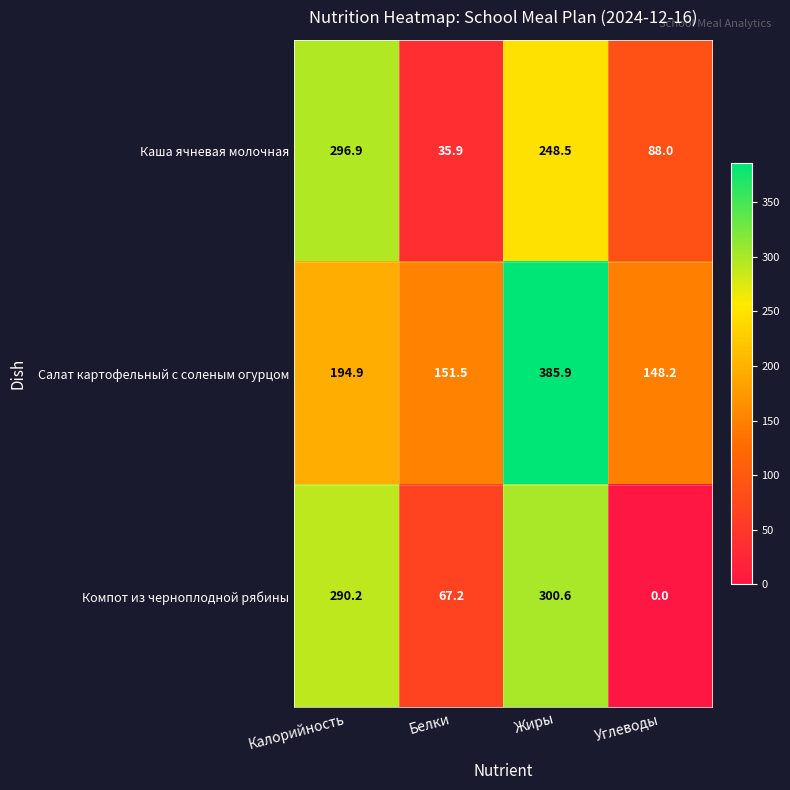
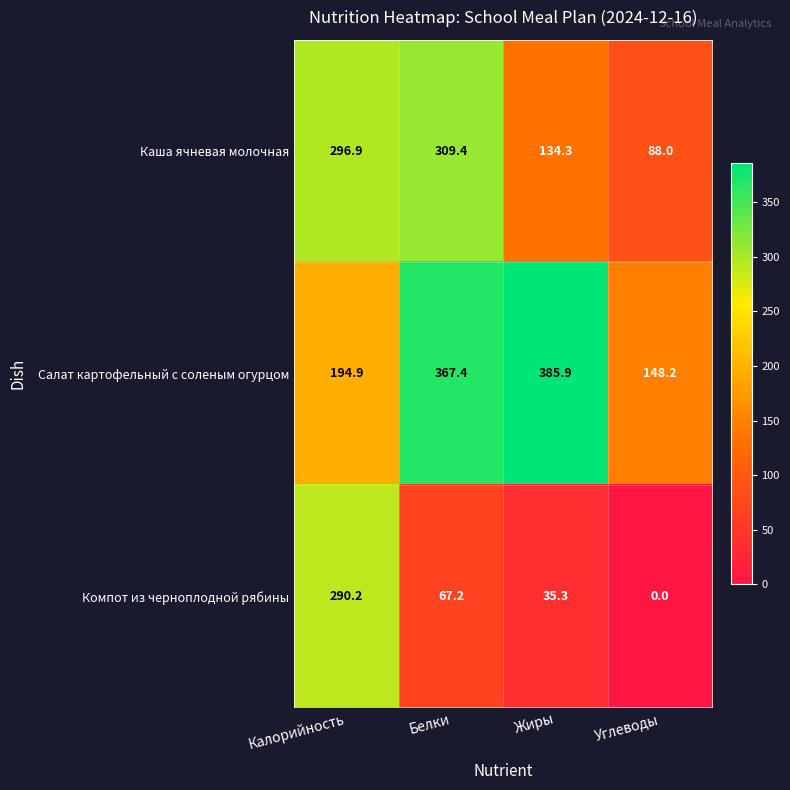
  {
    "Каша ячневая молочная": {
      "Калорийность": 296.9,
-     "Белки": 35.9,
-     "Жиры": 248.5,
+     "Белки": 309.4,
+     "Жиры": 134.3,
      "Углеводы": 88.0
    },
    "Салат картофельный с соленым огурцом": {
      "Калорийность": 194.9,
-     "Белки": 151.5,
+     "Белки": 367.4,
      "Жиры": 385.9,
      "Углеводы": 148.2
    },
    "Компот из черноплодной рябины": {
      "Калорийность": 290.2,
      "Белки": 67.2,
-     "Жиры": 300.6,
+     "Жиры": 35.3,
      "Углеводы": 0.0
    }
  }
